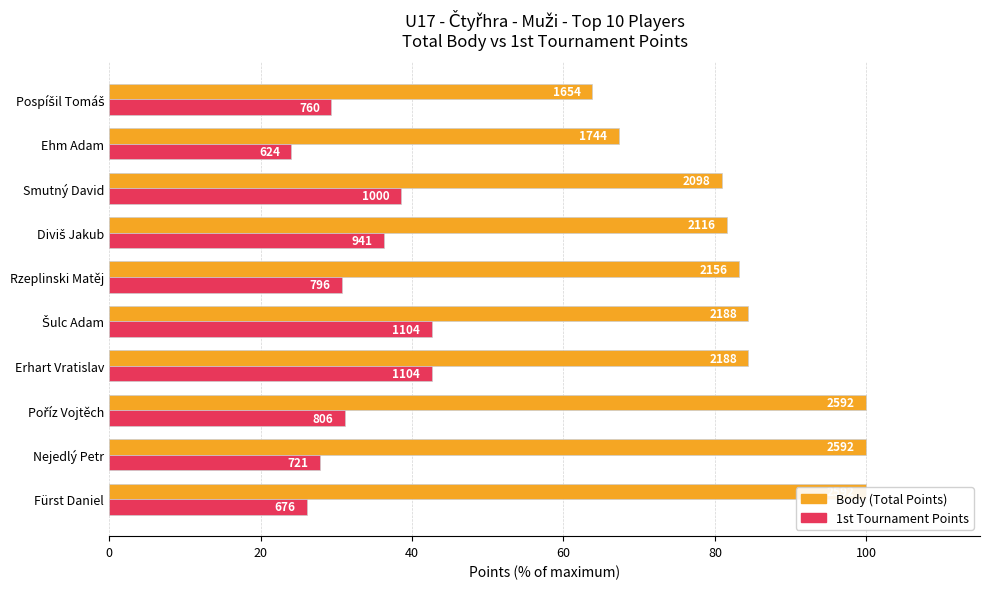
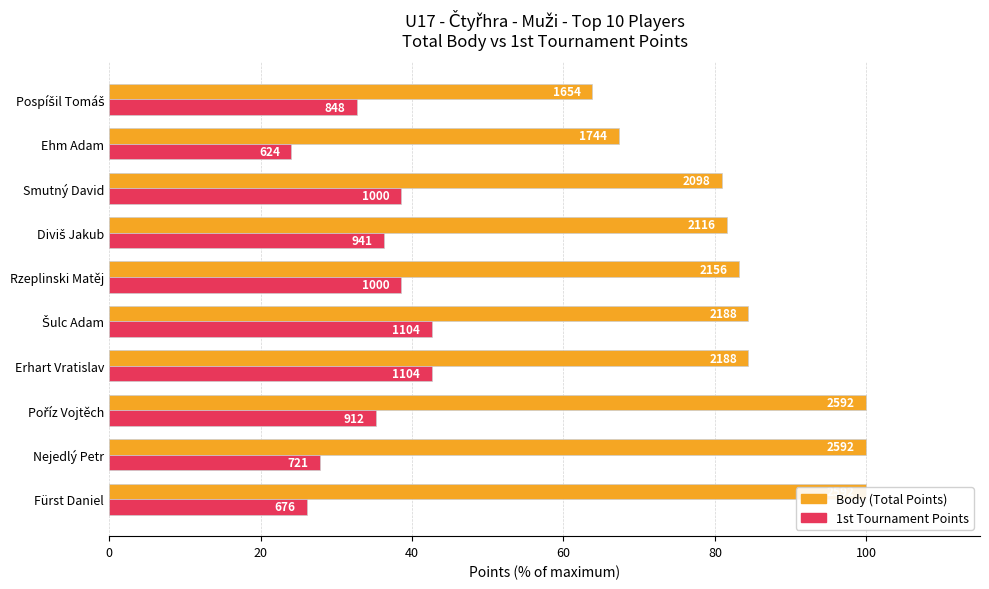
  {
    "1st Tournament Points": {
-     "Pospíšil Tomáš": 760,
-     "Rzeplinski Matěj": 796,
-     "Poříz Vojtěch": 806
+     "Pospíšil Tomáš": 848,
+     "Rzeplinski Matěj": 1000,
+     "Poříz Vojtěch": 912
    }
  }
